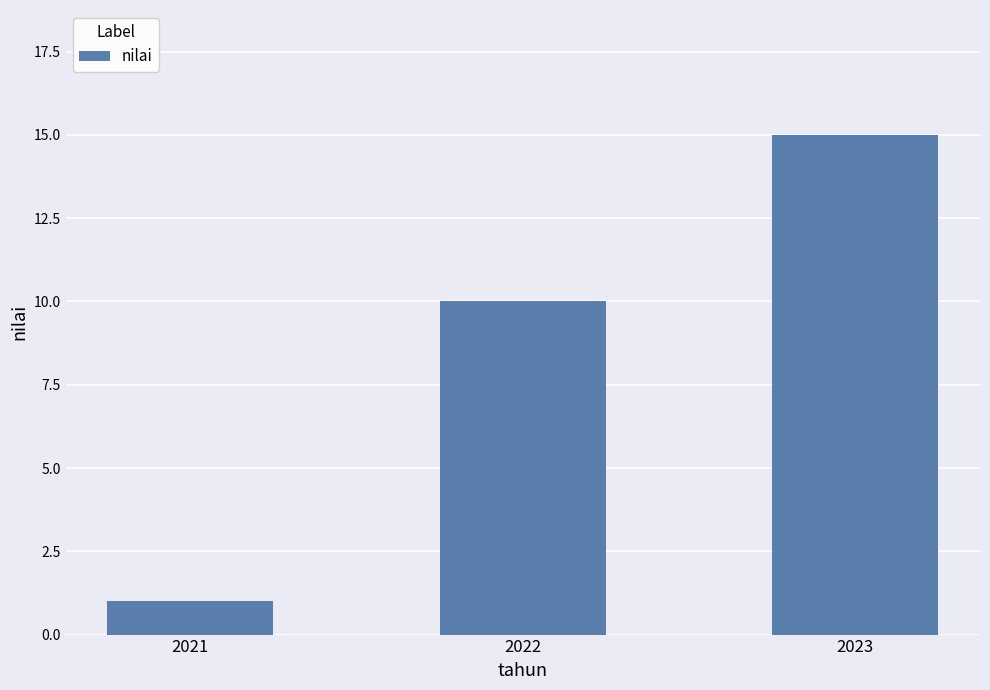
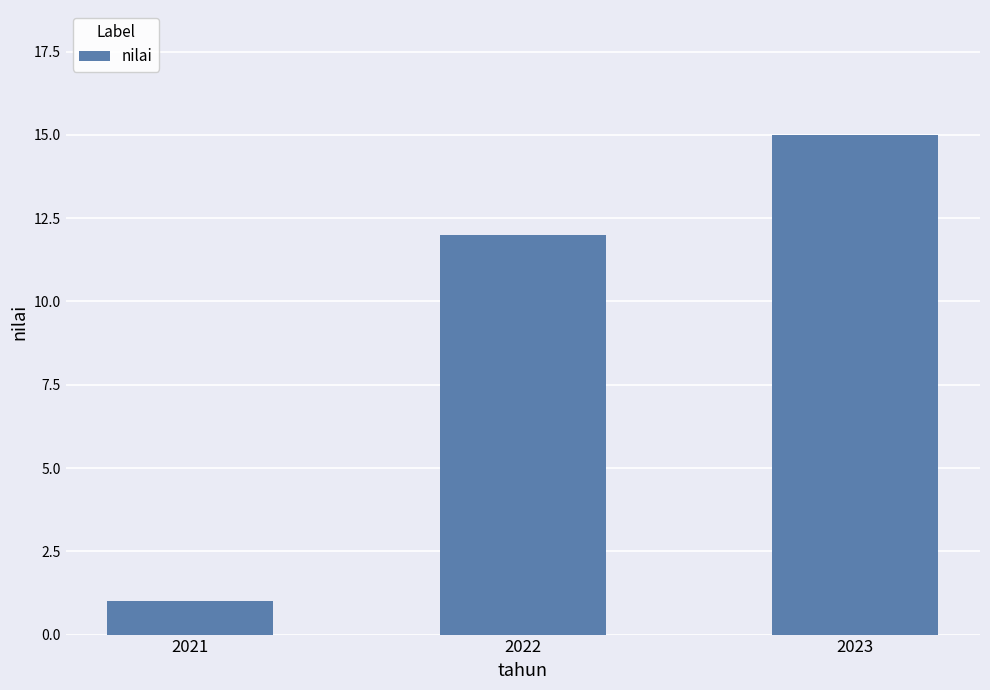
  {
    "2021": 1,
-   "2022": 10,
+   "2022": 12,
    "2023": 15
  }
